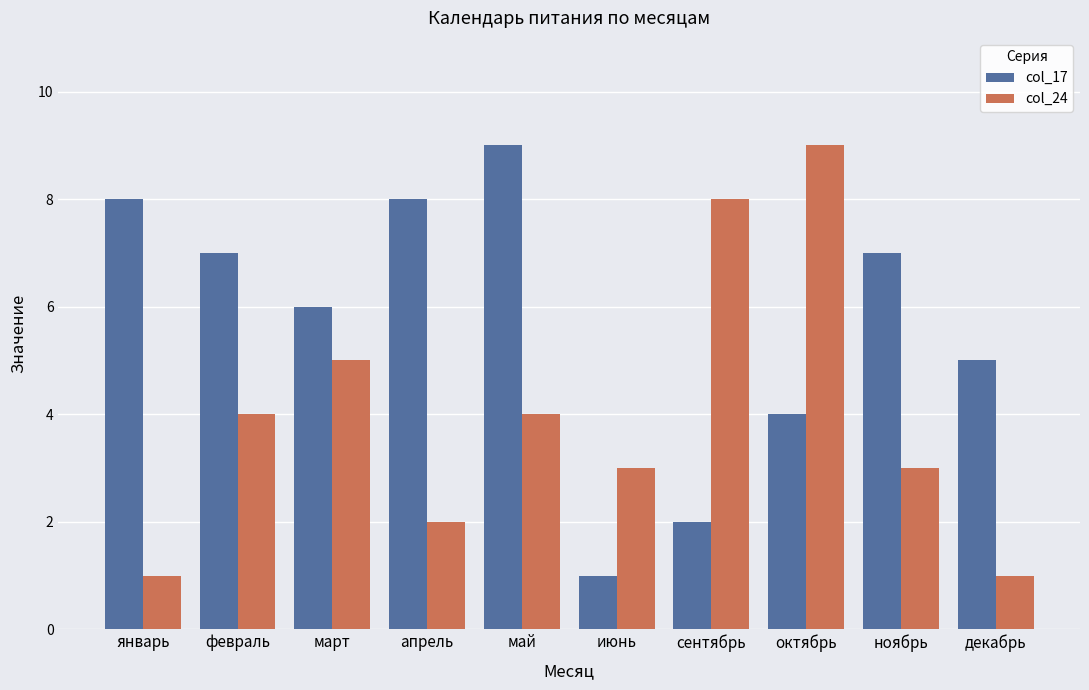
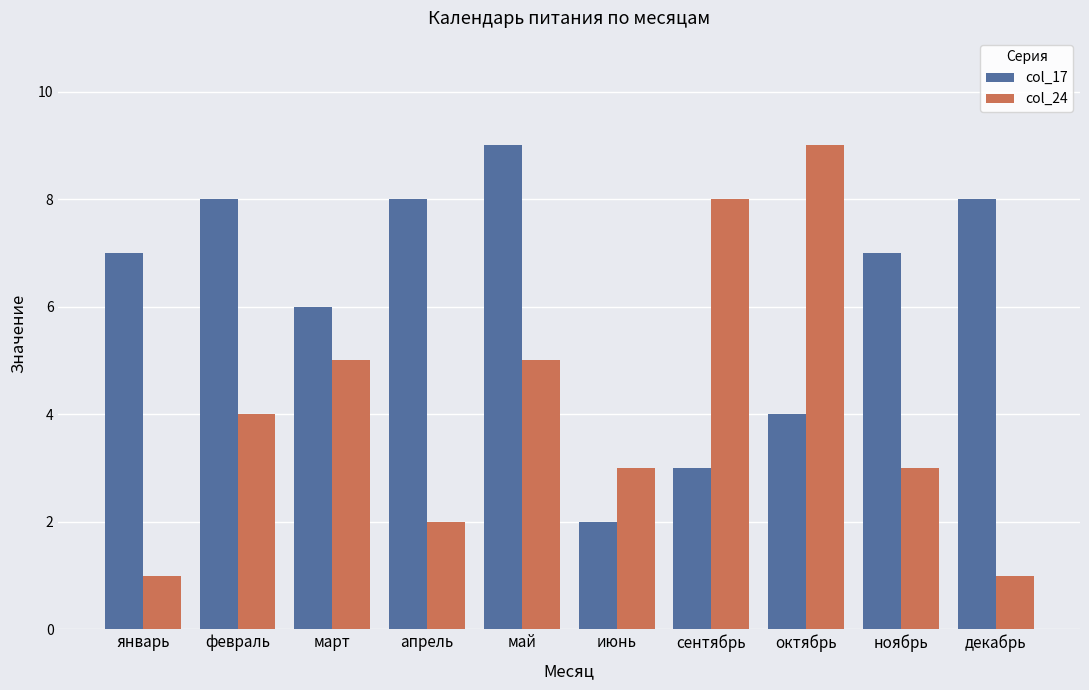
  {
    "col_17": {
-     "январь": 8,
-     "февраль": 7,
+     "январь": 7,
+     "февраль": 8,
      "март": 6,
      "апрель": 8,
      "май": 9,
-     "июнь": 1,
-     "сентябрь": 2,
+     "июнь": 2,
+     "сентябрь": 3,
      "октябрь": 4,
      "ноябрь": 7,
-     "декабрь": 5
+     "декабрь": 8
    },
    "col_24": {
      "январь": 1,
      "февраль": 4,
      "март": 5,
      "апрель": 2,
-     "май": 4,
+     "май": 5,
      "июнь": 3,
      "сентябрь": 8,
      "октябрь": 9,
      "ноябрь": 3,
      "декабрь": 1
    }
  }
